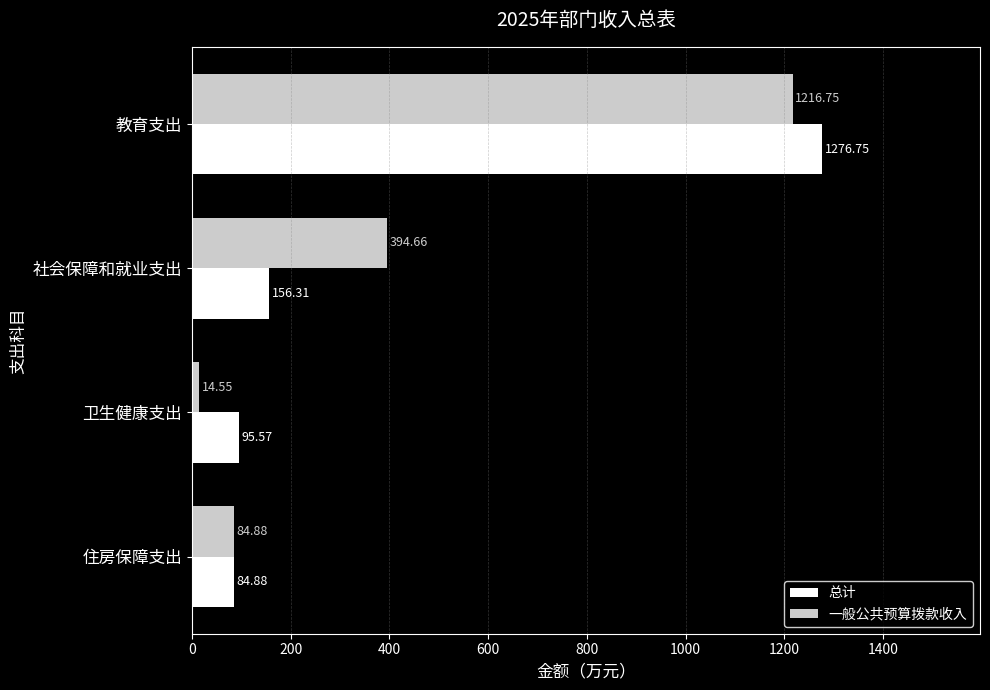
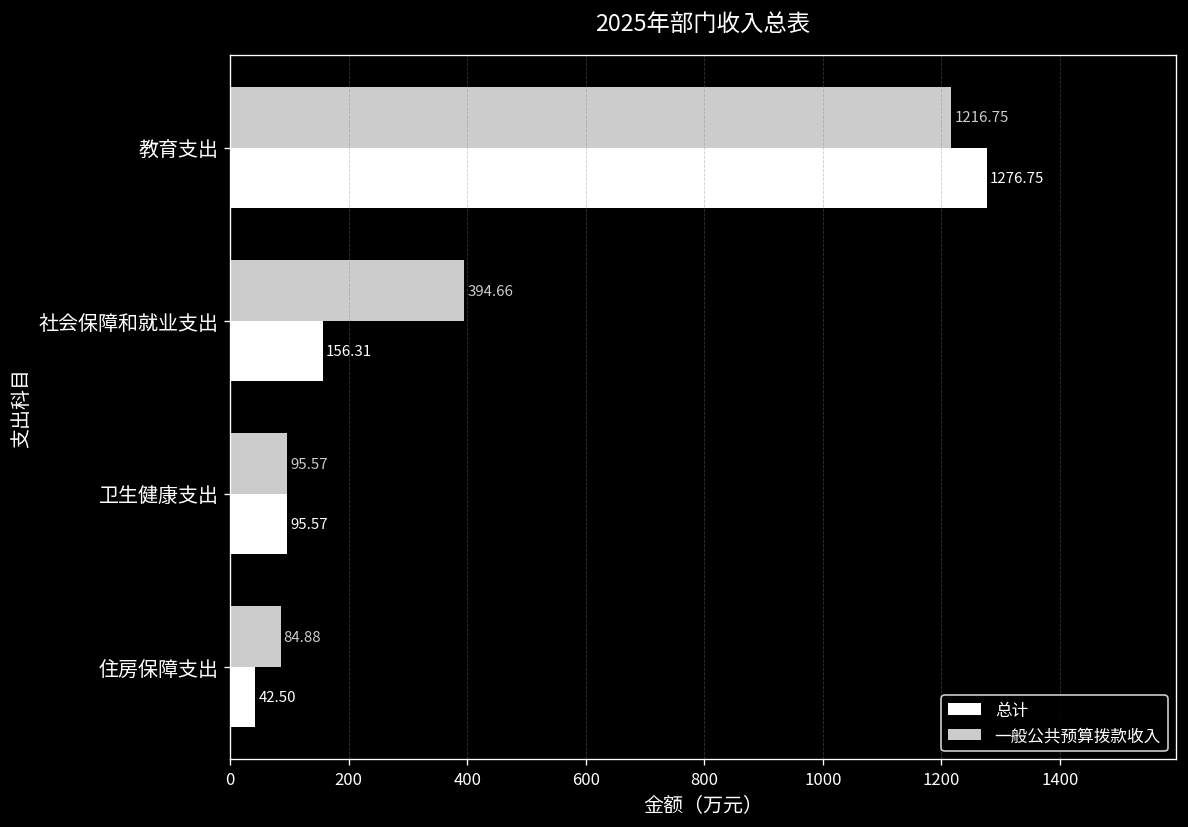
  {
    "总计": {
      "教育支出": 1276.75,
      "社会保障和就业支出": 156.31,
      "卫生健康支出": 95.57,
-     "住房保障支出": 84.88
+     "住房保障支出": 42.50
    },
    "一般公共预算拨款收入": {
      "教育支出": 1216.75,
      "社会保障和就业支出": 394.66,
-     "卫生健康支出": 14.55,
+     "卫生健康支出": 95.57,
      "住房保障支出": 84.88
    }
  }
